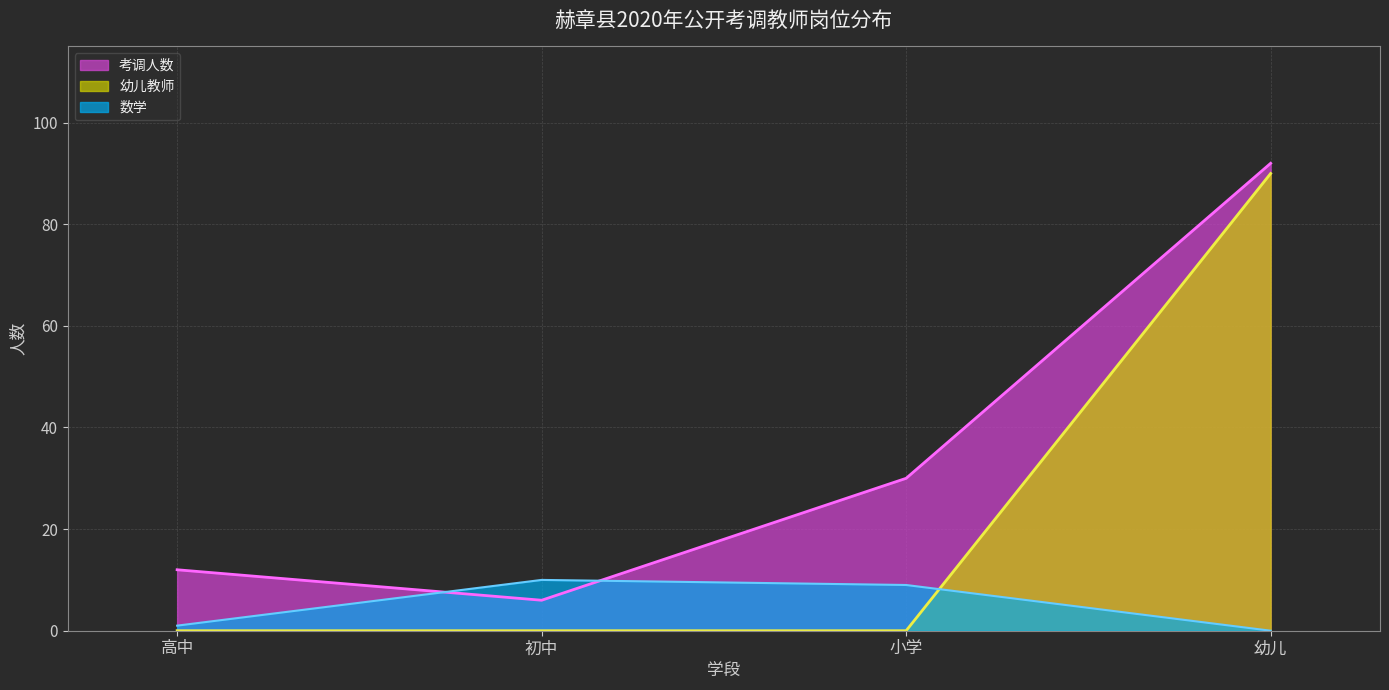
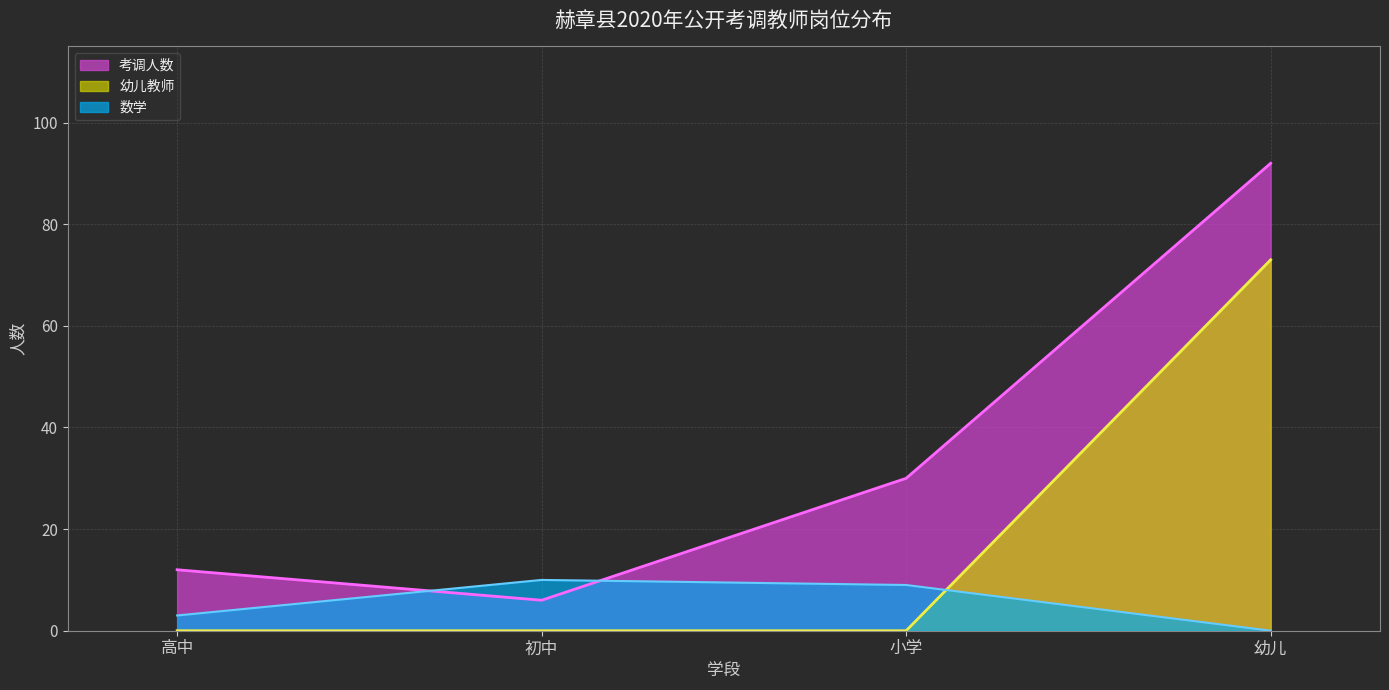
  {
    "考调人数": {
      "高中": 12,
      "初中": 6,
      "小学": 30,
      "幼儿": 92
    },
    "幼儿教师": {
      "高中": 0,
      "初中": 0,
      "小学": 0,
-     "幼儿": 90
+     "幼儿": 73
    },
    "数学": {
-     "高中": 1,
+     "高中": 3,
      "初中": 10,
      "小学": 9,
      "幼儿": 0
    }
  }
